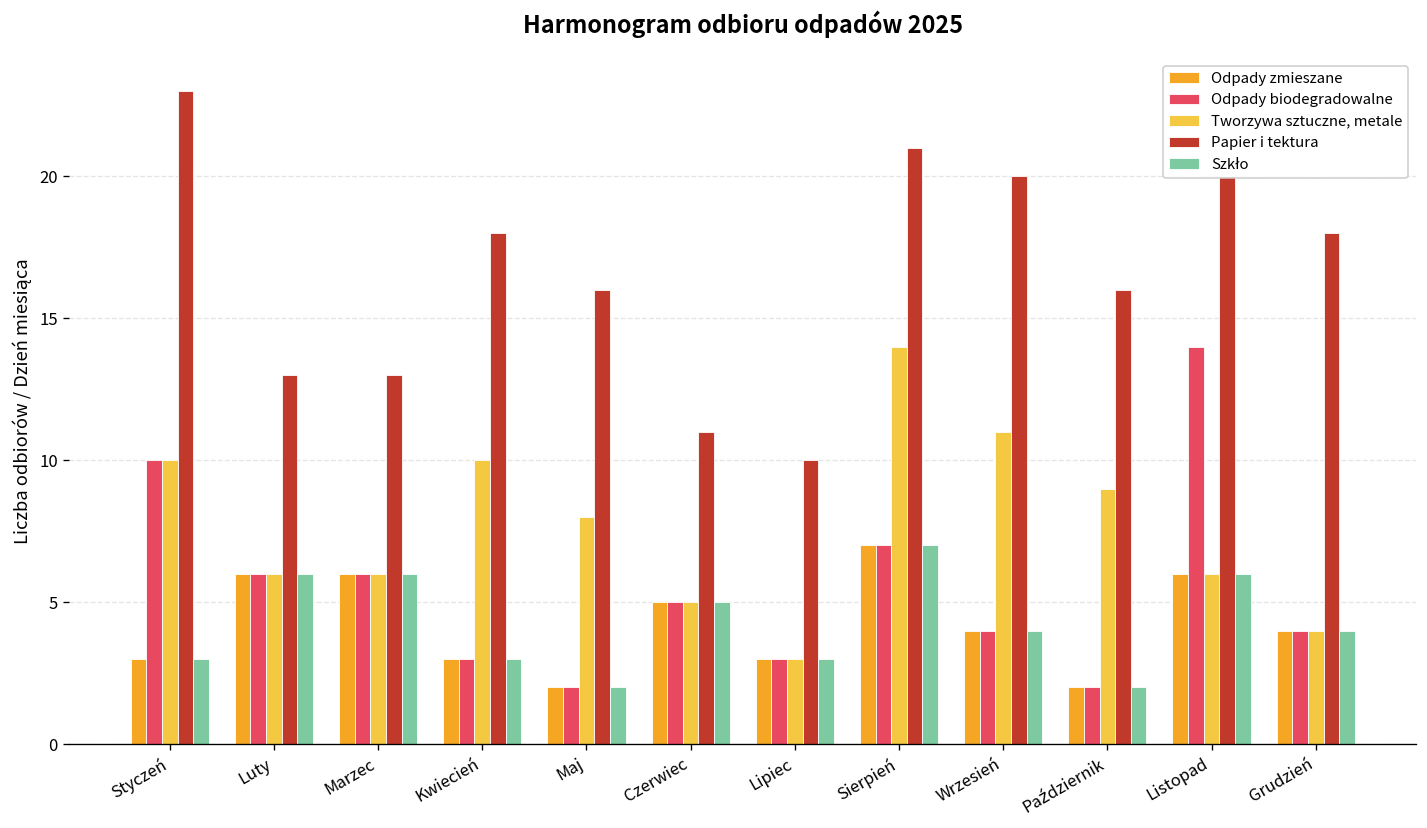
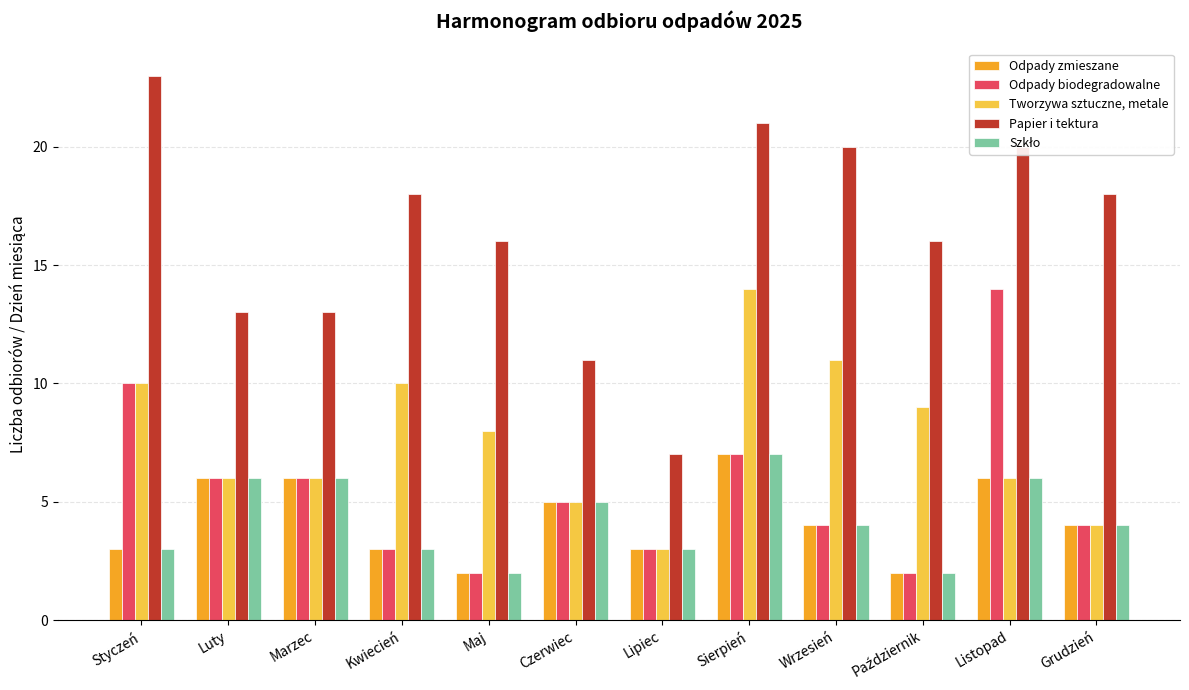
  {
    "Odpady biodegradowalne": {
      "Styczeń": 10,
      "Luty": 6,
      "Marzec": 6,
      "Kwiecień": 3,
      "Maj": 2,
      "Czerwiec": 5,
      "Lipiec": 3,
      "Sierpień": 7,
      "Wrzesień": 4,
      "Październik": 2,
      "Listopad": 14,
      "Grudzień": 4
    },
    "Papier i tektura": {
      "Styczeń": 23,
      "Luty": 13,
      "Marzec": 13,
      "Kwiecień": 18,
      "Maj": 16,
      "Czerwiec": 11,
-     "Lipiec": 10,
+     "Lipiec": 7,
      "Sierpień": 21,
      "Wrzesień": 20,
      "Październik": 16,
      "Grudzień": 18
    },
    "Szkło": {
      "Styczeń": 3,
      "Luty": 6,
      "Marzec": 6,
      "Kwiecień": 3,
      "Maj": 2,
      "Czerwiec": 5,
      "Lipiec": 3,
      "Sierpień": 7,
      "Wrzesień": 4,
      "Październik": 2,
      "Listopad": 6,
      "Grudzień": 4
    }
  }
